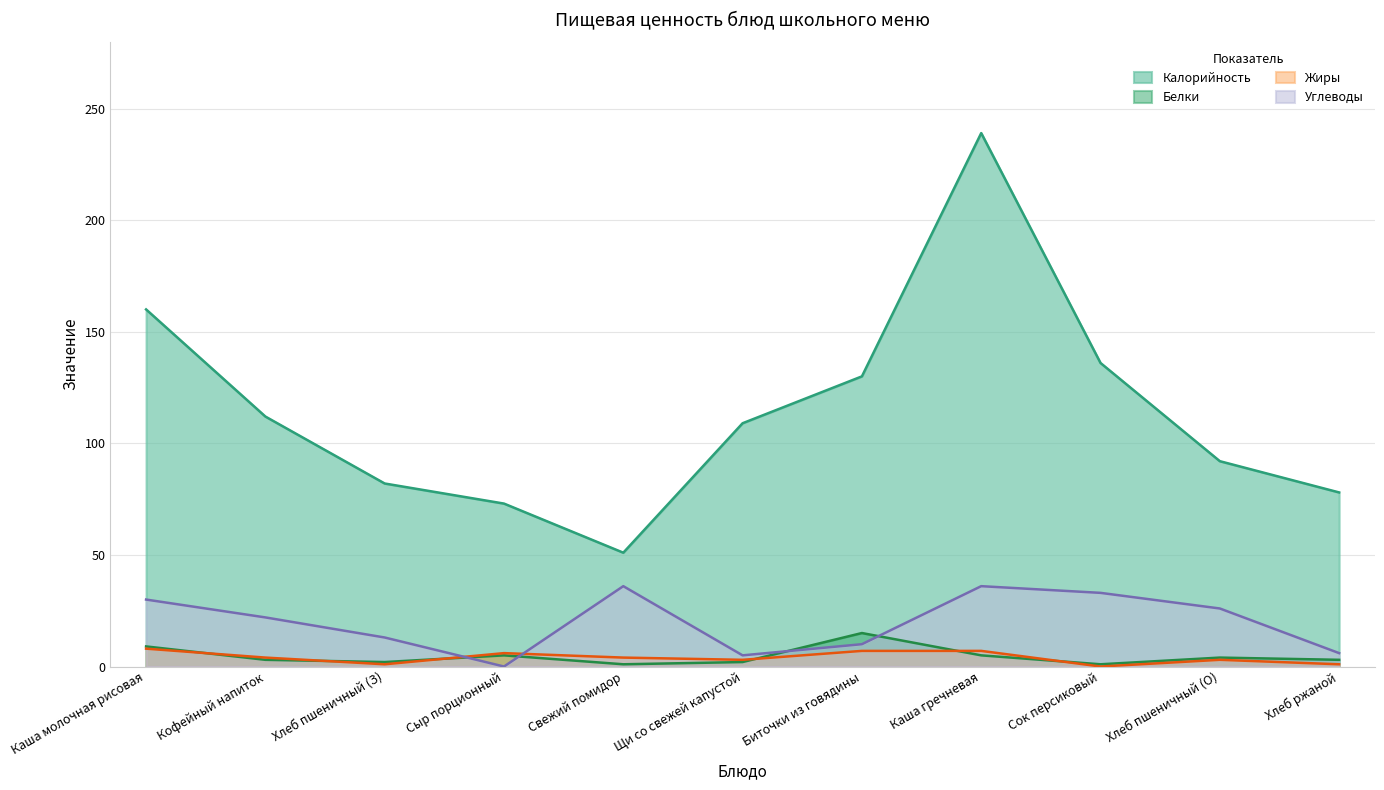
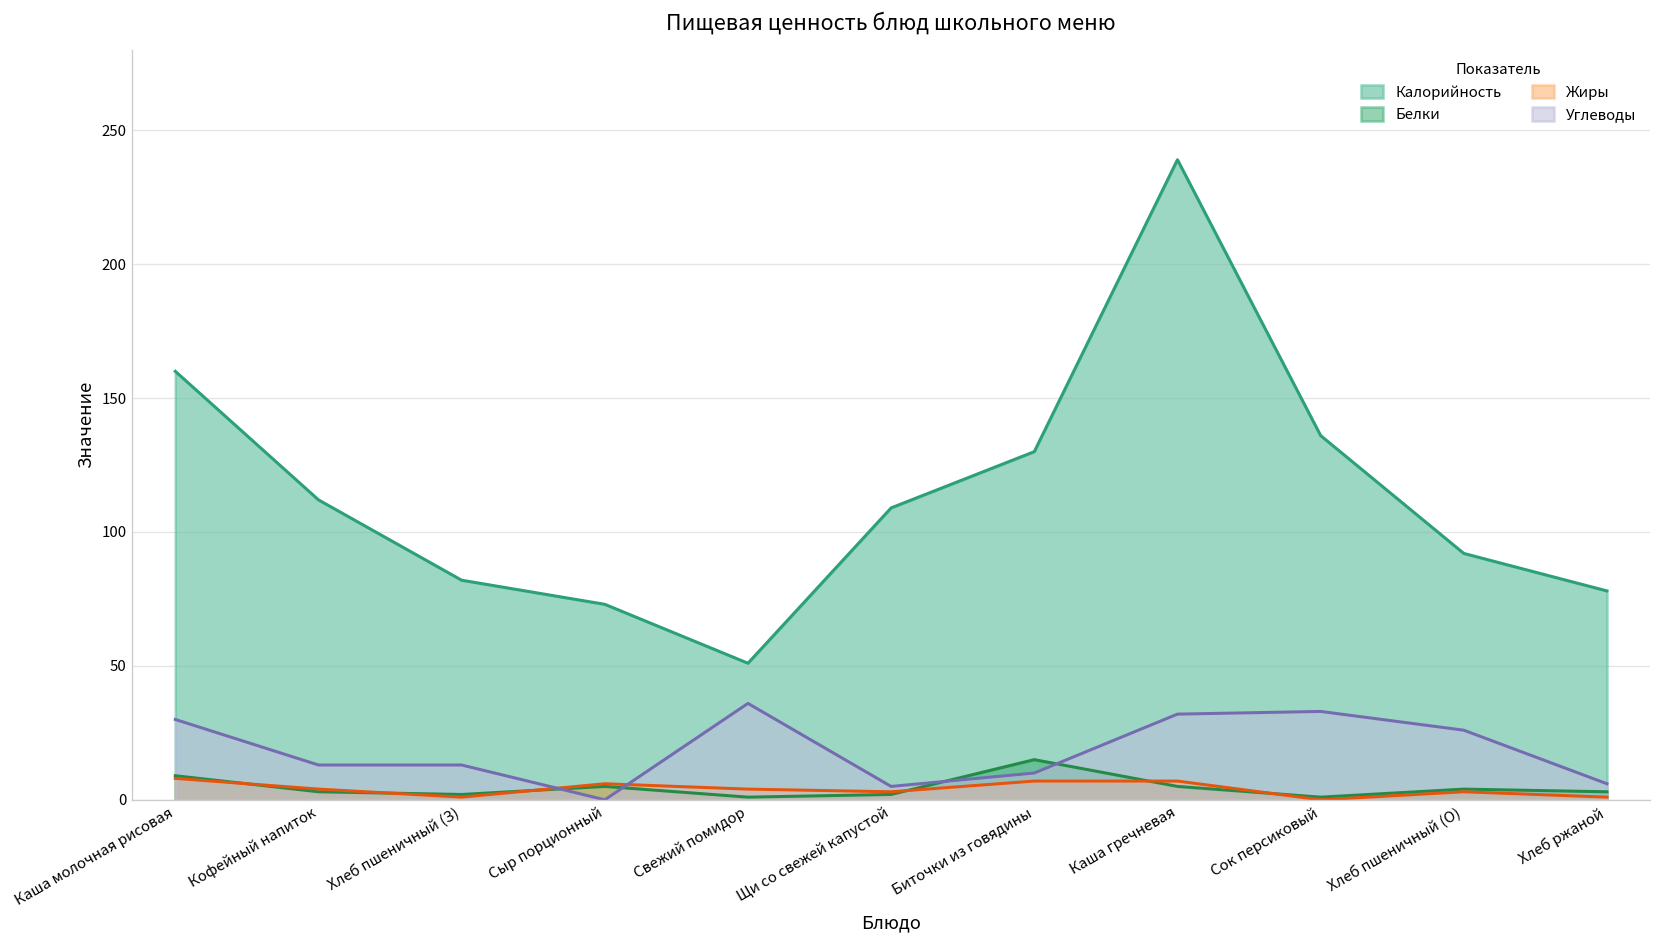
  {
    "Жиры": {
      "Свежий помидор": 4,
      "Биточки из говядины": 7,
      "Каша гречневая": 7,
      "Хлеб ржаной": 1
    },
    "Углеводы": {
      "Каша молочная рисовая": 30,
-     "Кофейный напиток": 22,
+     "Кофейный напиток": 13,
      "Хлеб пшеничный (З)": 13,
      "Сыр порционный": 0,
      "Свежий помидор": 36,
      "Щи со свежей капустой": 5,
      "Биточки из говядины": 10,
-     "Каша гречневая": 36,
+     "Каша гречневая": 32,
      "Сок персиковый": 33,
      "Хлеб пшеничный (О)": 26,
      "Хлеб ржаной": 6
    }
  }
